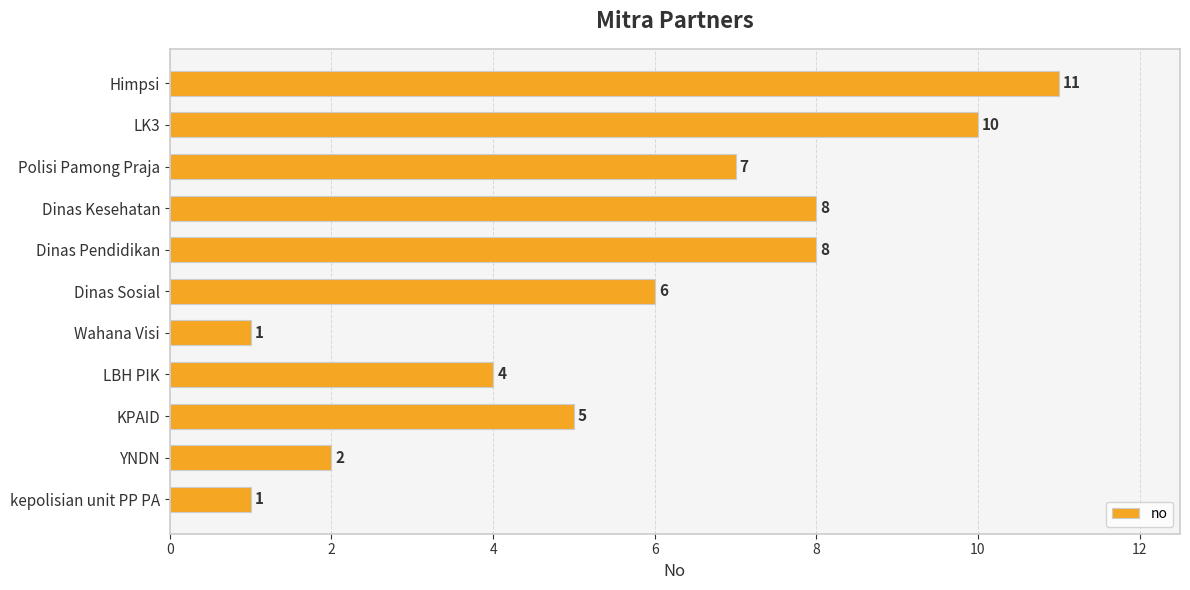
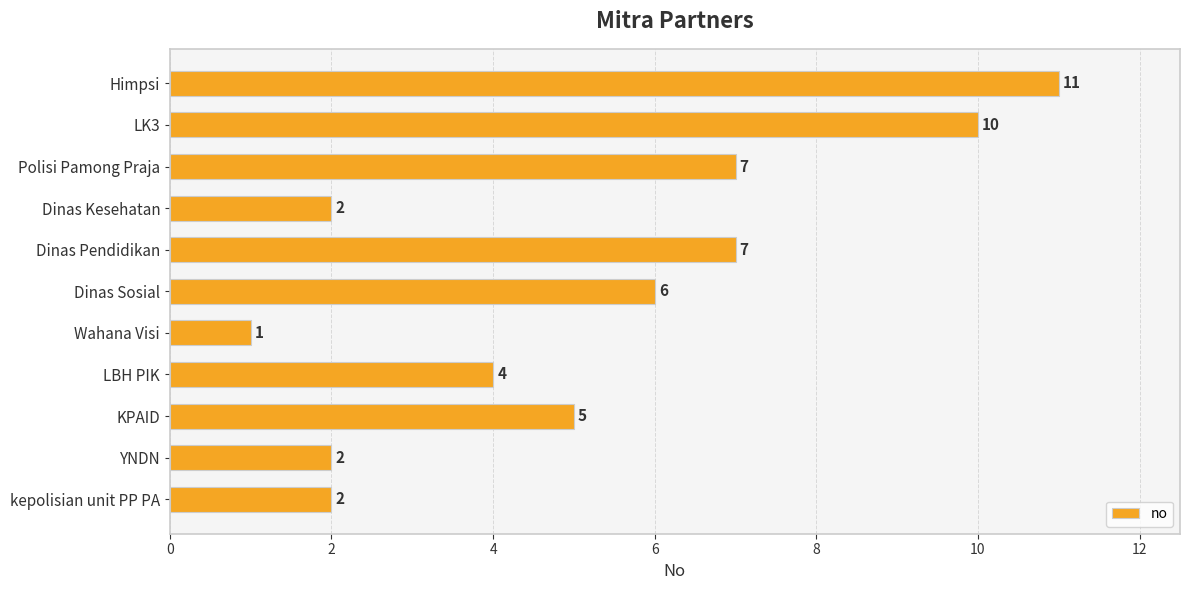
  {
    "Himpsi": 11,
    "LK3": 10,
    "Polisi Pamong Praja": 7,
-   "Dinas Kesehatan": 8,
-   "Dinas Pendidikan": 8,
+   "Dinas Kesehatan": 2,
+   "Dinas Pendidikan": 7,
    "Dinas Sosial": 6,
    "Wahana Visi": 1,
    "LBH PIK": 4,
    "KPAID": 5,
    "YNDN": 2,
-   "kepolisian unit PP PA": 1
+   "kepolisian unit PP PA": 2
  }
